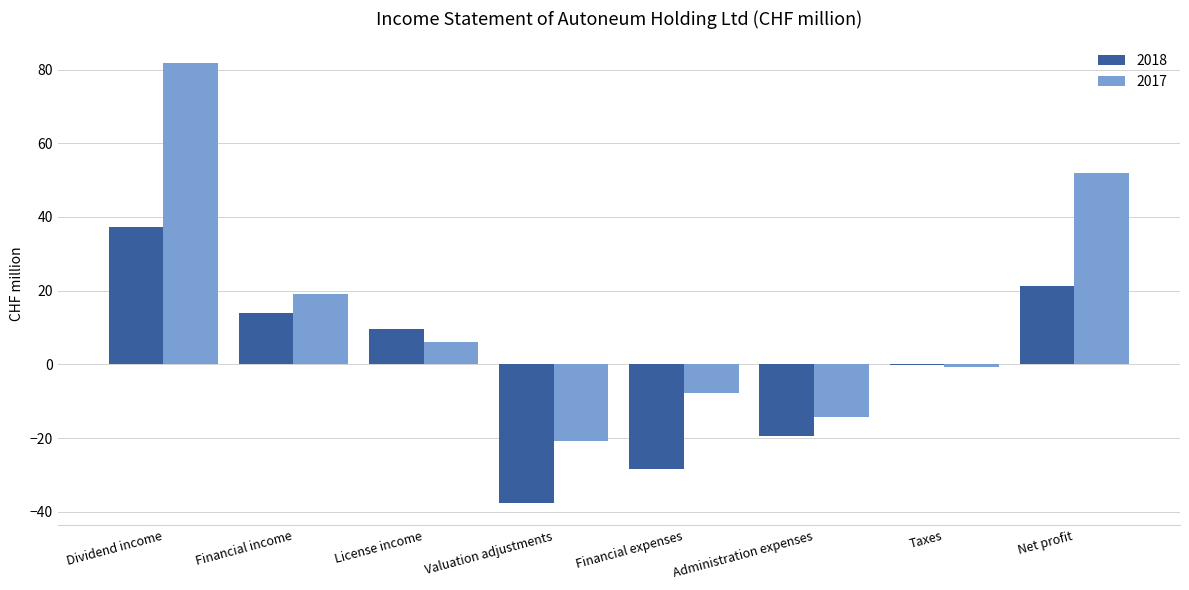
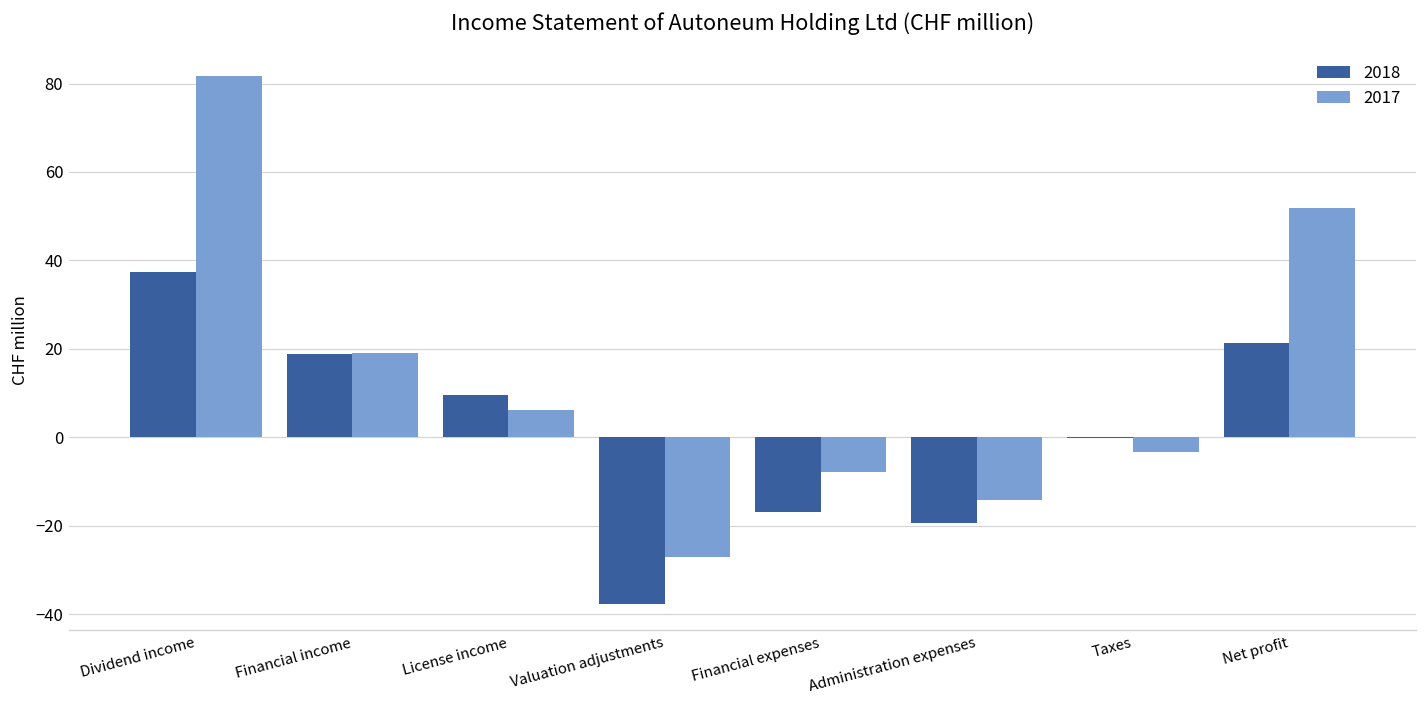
  {
    "2018": {
      "Dividend income": 37,
-     "Financial income": 14,
+     "Financial income": 19,
      "License income": 10,
      "Valuation adjustments": -38,
-     "Financial expenses": -29,
+     "Financial expenses": -17,
      "Administration expenses": -19,
      "Net profit": 21
    },
    "2017": {
      "Dividend income": 82,
      "Financial income": 19,
      "License income": 6,
-     "Valuation adjustments": -21,
+     "Valuation adjustments": -27,
      "Financial expenses": -8,
      "Administration expenses": -14,
-     "Taxes": -1,
+     "Taxes": -3,
      "Net profit": 52
    }
  }
